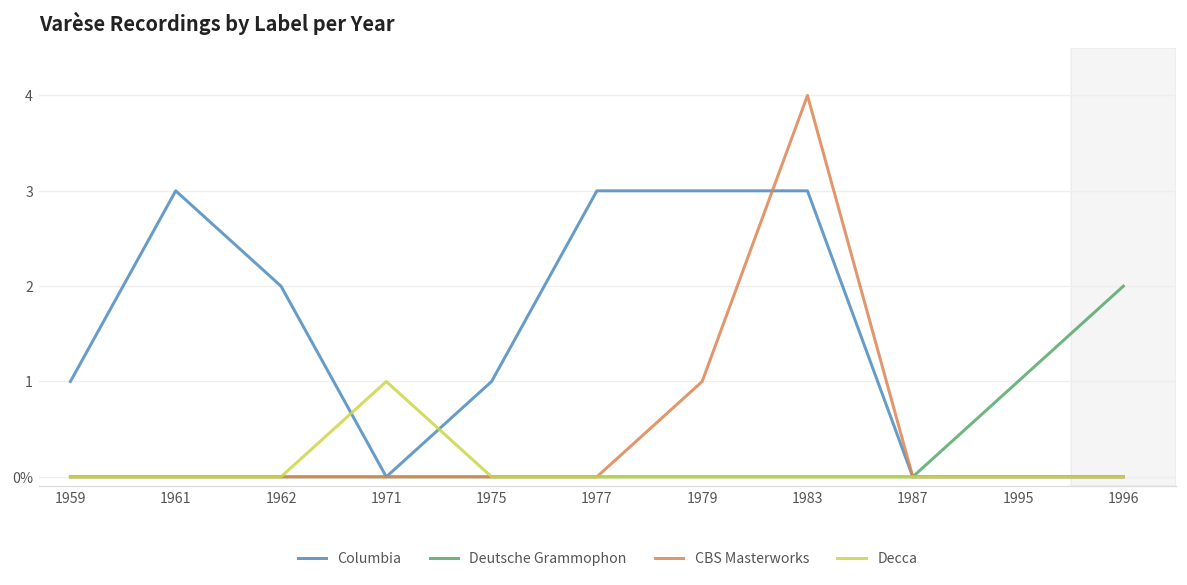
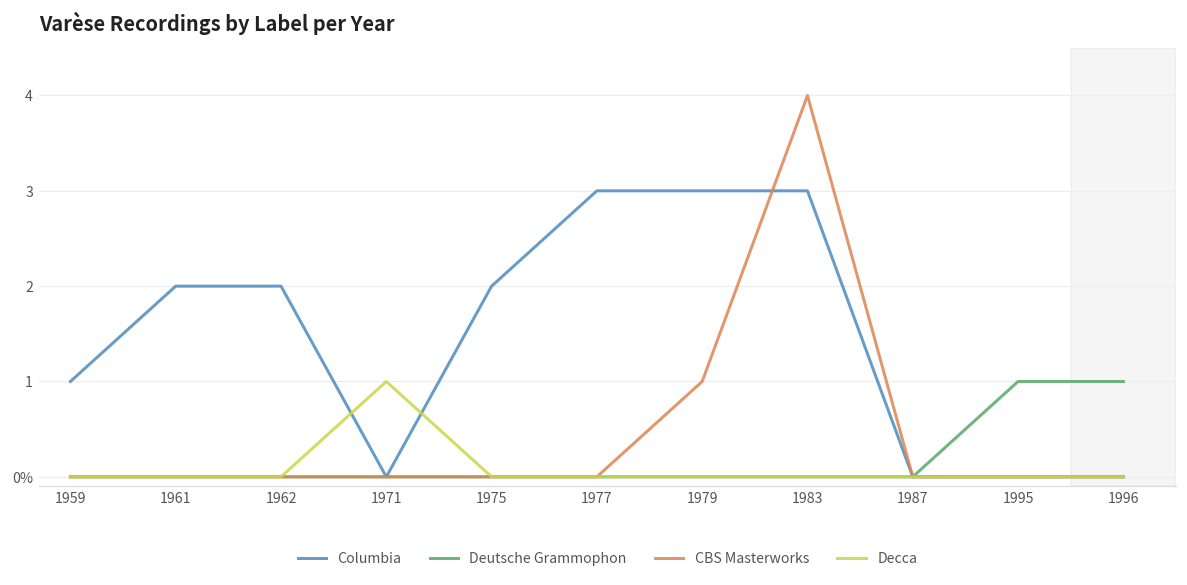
  {
    "Columbia": {
      "1959": 1,
-     "1961": 3,
+     "1961": 2,
      "1962": 2,
-     "1975": 1,
+     "1975": 2,
      "1977": 3,
      "1979": 3,
      "1983": 3
    },
    "Deutsche Grammophon": {
      "1995": 1,
-     "1996": 2
+     "1996": 1
    },
    "CBS Masterworks": {
      "1979": 1,
      "1983": 4
    },
    "Decca": {
      "1971": 1
    }
  }
